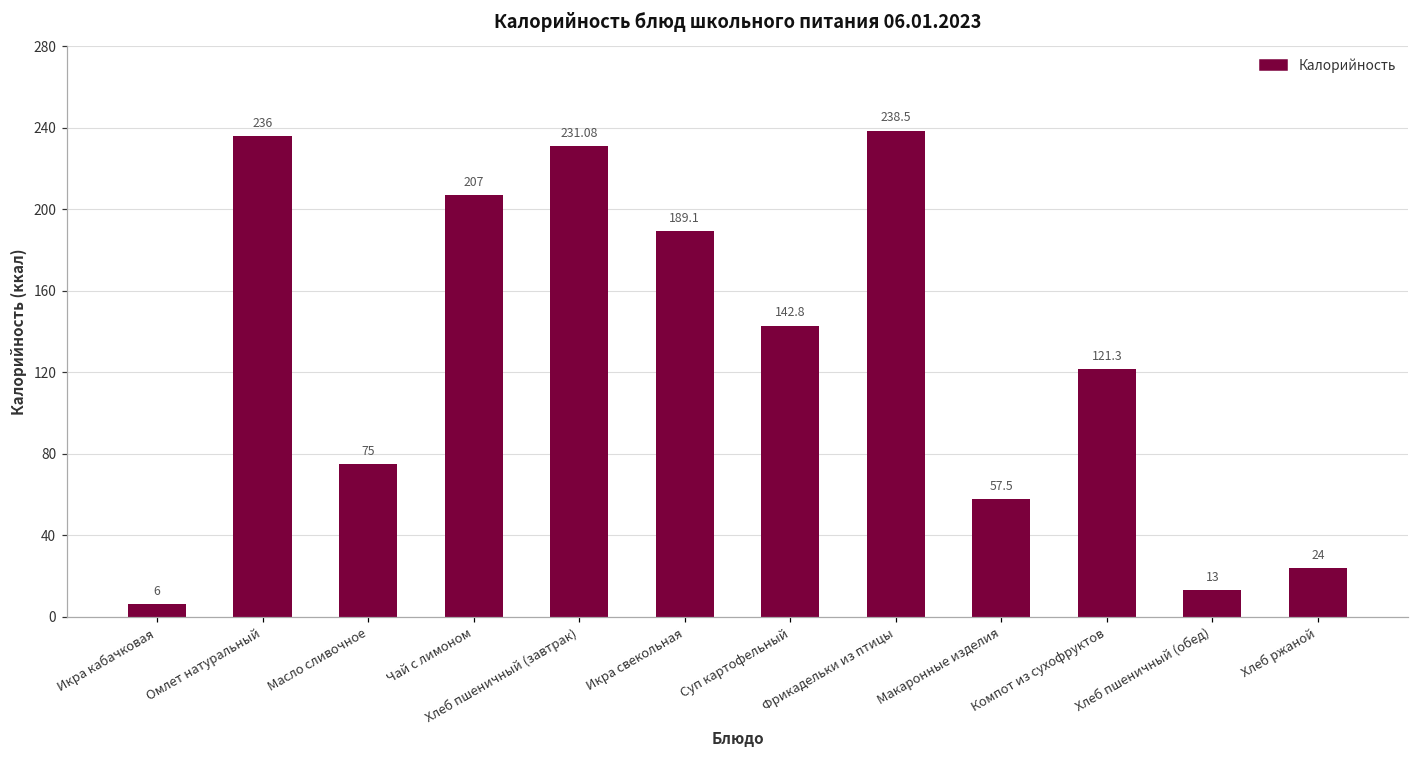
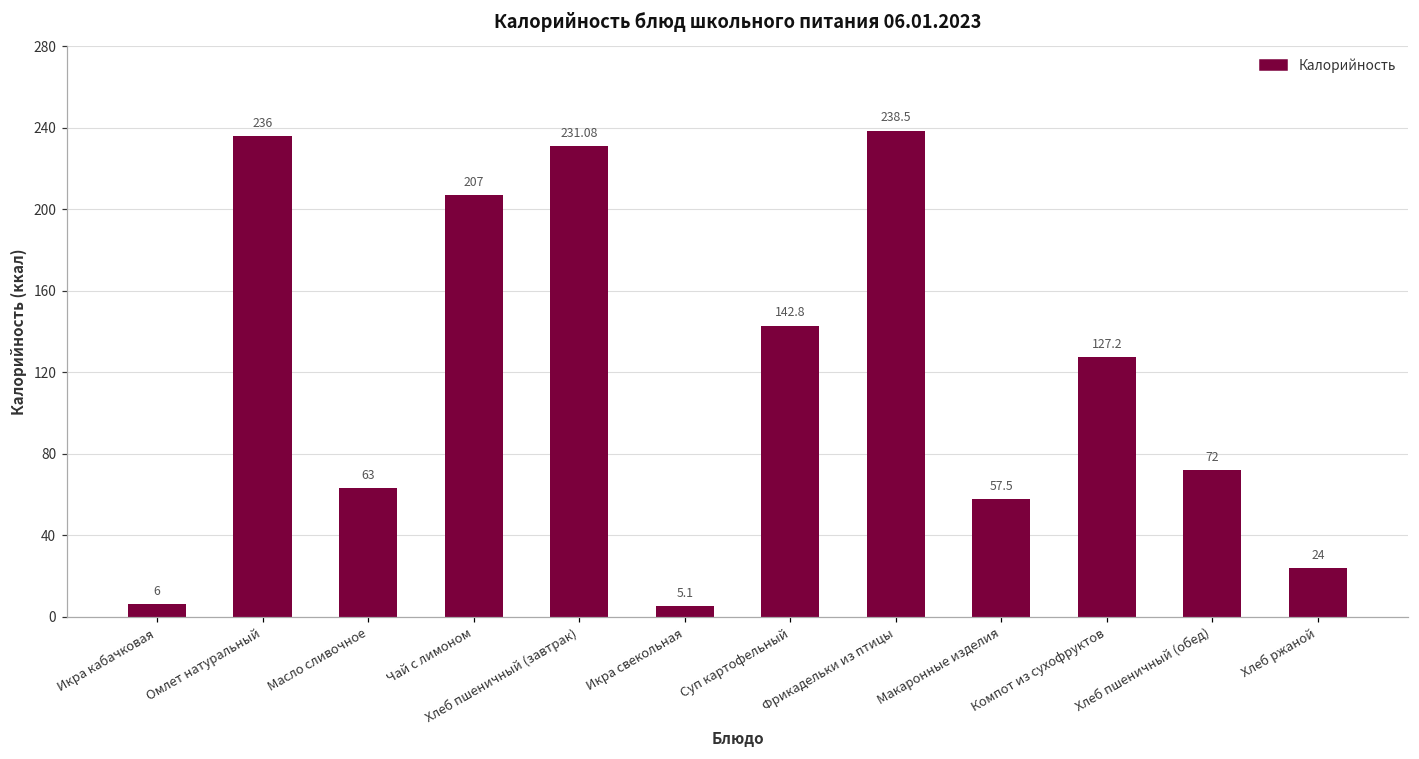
  {
    "Икра кабачковая": 6,
    "Омлет натуральный": 236,
-   "Масло сливочное": 75,
+   "Масло сливочное": 63,
    "Чай с лимоном": 207,
    "Хлеб пшеничный (завтрак)": 231.08,
-   "Икра свекольная": 189.1,
+   "Икра свекольная": 5.1,
    "Суп картофельный": 142.8,
    "Фрикадельки из птицы": 238.5,
    "Макаронные изделия": 57.5,
-   "Компот из сухофруктов": 121.3,
-   "Хлеб пшеничный (обед)": 13,
+   "Компот из сухофруктов": 127.2,
+   "Хлеб пшеничный (обед)": 72,
    "Хлеб ржаной": 24
  }
